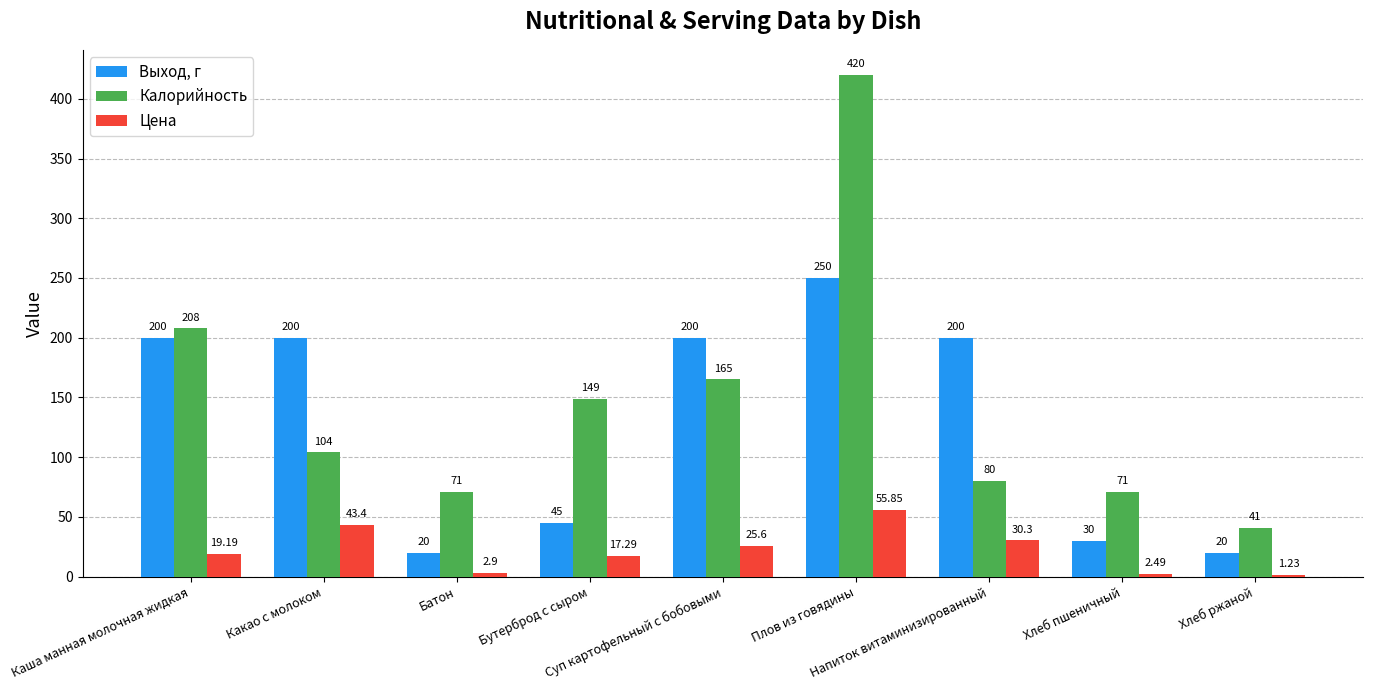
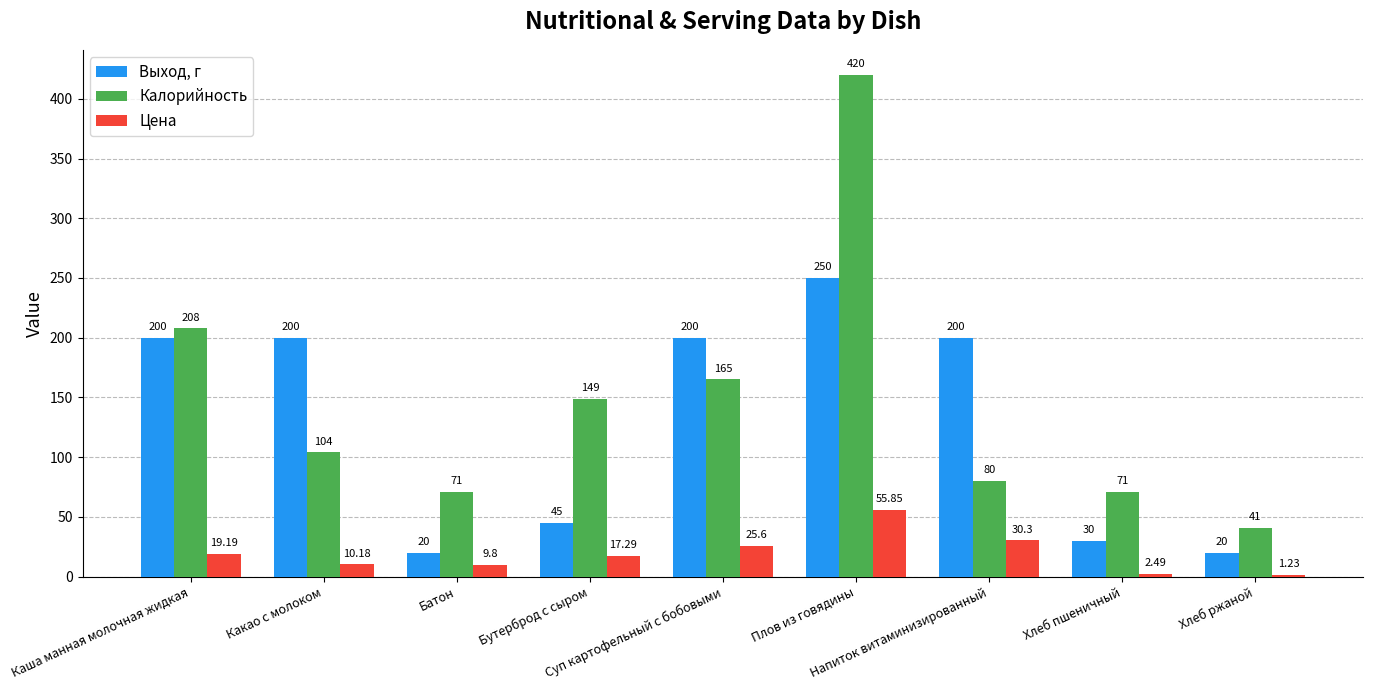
  {
    "Выход, г": {
      "Каша манная молочная жидкая": 200,
      "Какао с молоком": 200,
      "Батон": 20,
      "Бутерброд с сыром": 45,
      "Суп картофельный с бобовыми": 200,
      "Плов из говядины": 250,
      "Напиток витаминизированный": 200,
      "Хлеб пшеничный": 30,
      "Хлеб ржаной": 20
    },
    "Калорийность": {
      "Каша манная молочная жидкая": 208,
      "Какао с молоком": 104,
      "Батон": 71,
      "Бутерброд с сыром": 149,
      "Суп картофельный с бобовыми": 165,
      "Плов из говядины": 420,
      "Напиток витаминизированный": 80,
      "Хлеб пшеничный": 71,
      "Хлеб ржаной": 41
    },
    "Цена": {
      "Каша манная молочная жидкая": 19.19,
-     "Какао с молоком": 43.4,
-     "Батон": 2.9,
+     "Какао с молоком": 10.18,
+     "Батон": 9.8,
      "Бутерброд с сыром": 17.29,
      "Суп картофельный с бобовыми": 25.6,
      "Плов из говядины": 55.85,
      "Напиток витаминизированный": 30.3,
      "Хлеб пшеничный": 2.49,
      "Хлеб ржаной": 1.23
    }
  }
